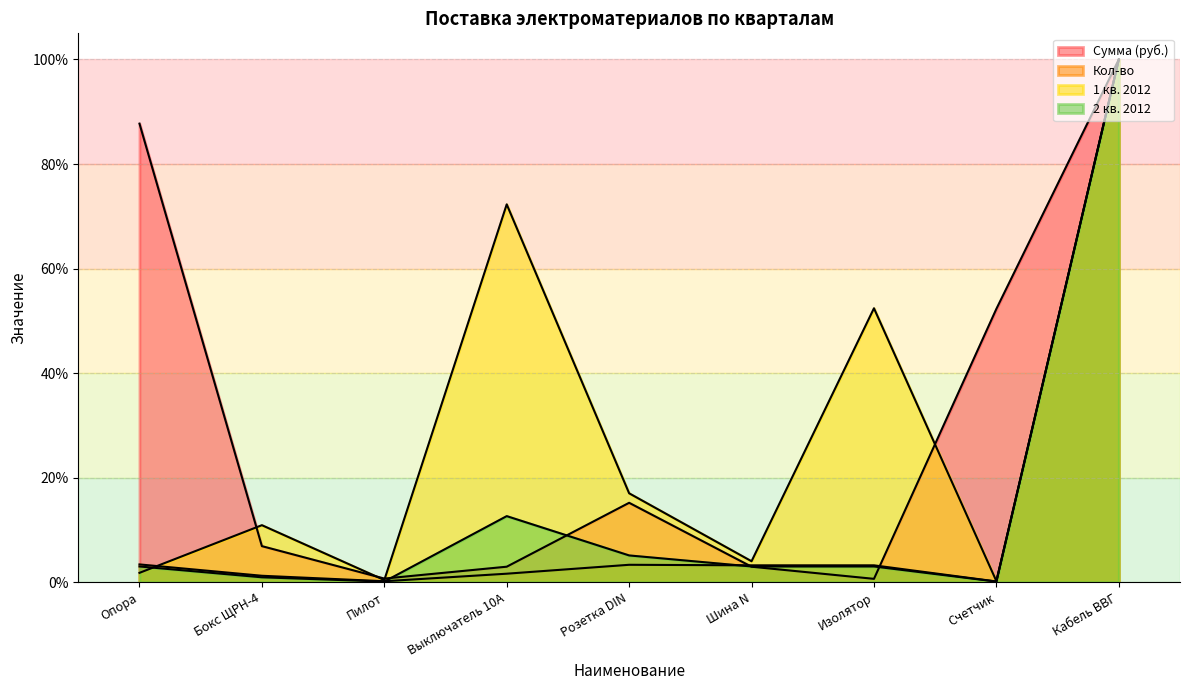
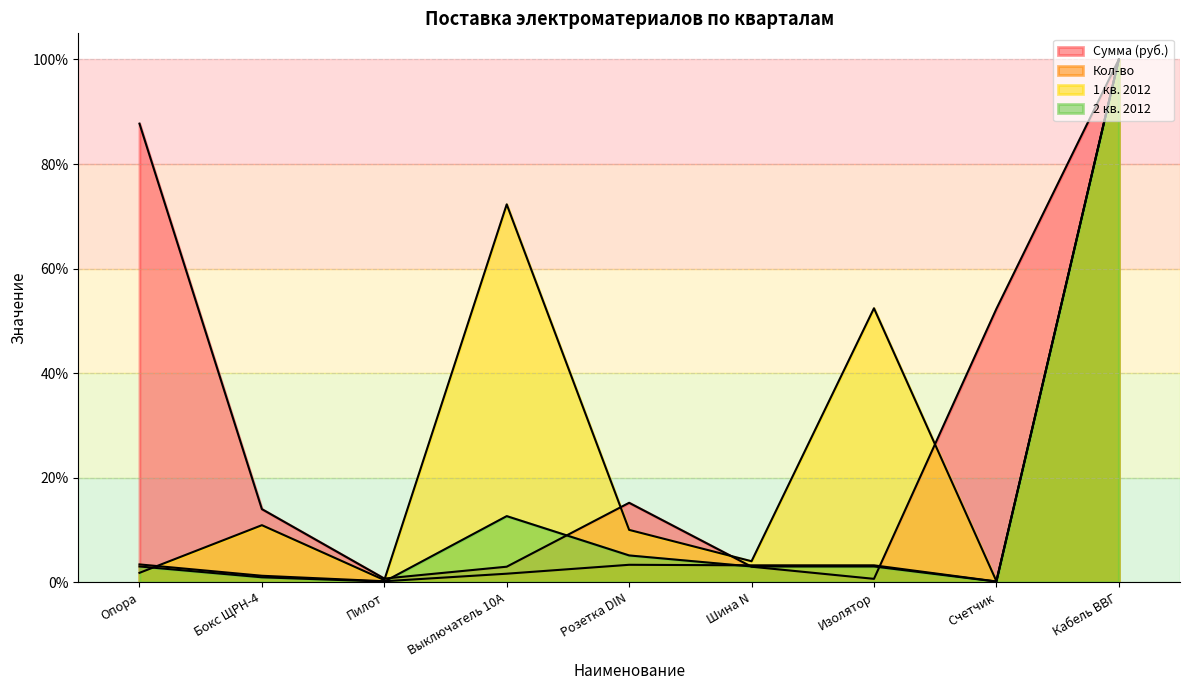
  {
    "Сумма (руб.)": {
      "Опора": "88%",
-     "Бокс ЩРН-4": "7%",
+     "Бокс ЩРН-4": "14%",
      "Выключатель 10А": "3%",
      "Розетка DIN": "15%",
      "Изолятор": "1%",
      "Счетчик": "52%"
    },
    "Кол-во": {
      "Выключатель 10А": "2%",
      "Розетка DIN": "3%"
    },
    "1 кв. 2012": {
      "Опора": "2%",
      "Бокс ЩРН-4": "11%",
      "Выключатель 10А": "72%",
-     "Розетка DIN": "17%",
+     "Розетка DIN": "10%",
      "Шина N": "4%",
      "Изолятор": "52%"
    },
    "2 кв. 2012": {
      "Выключатель 10А": "13%",
      "Розетка DIN": "5%"
    }
  }
